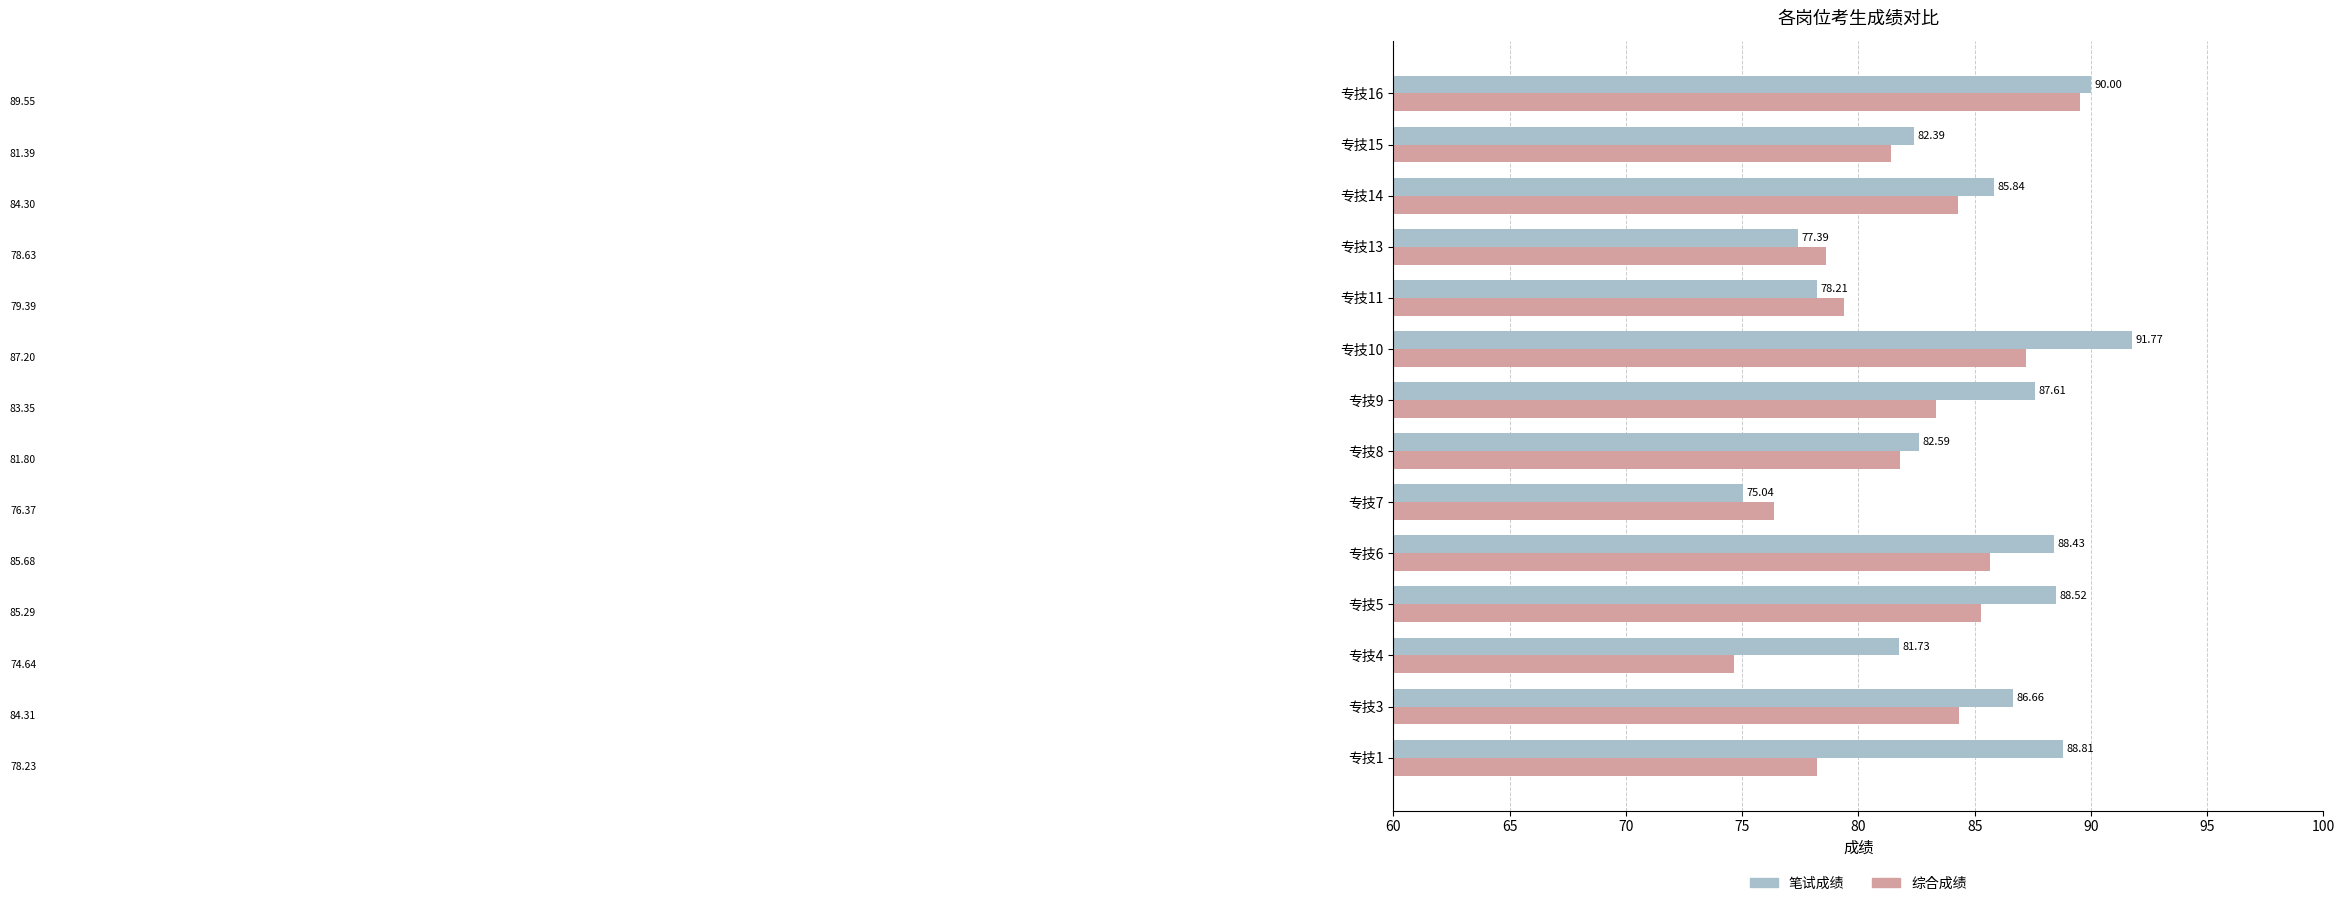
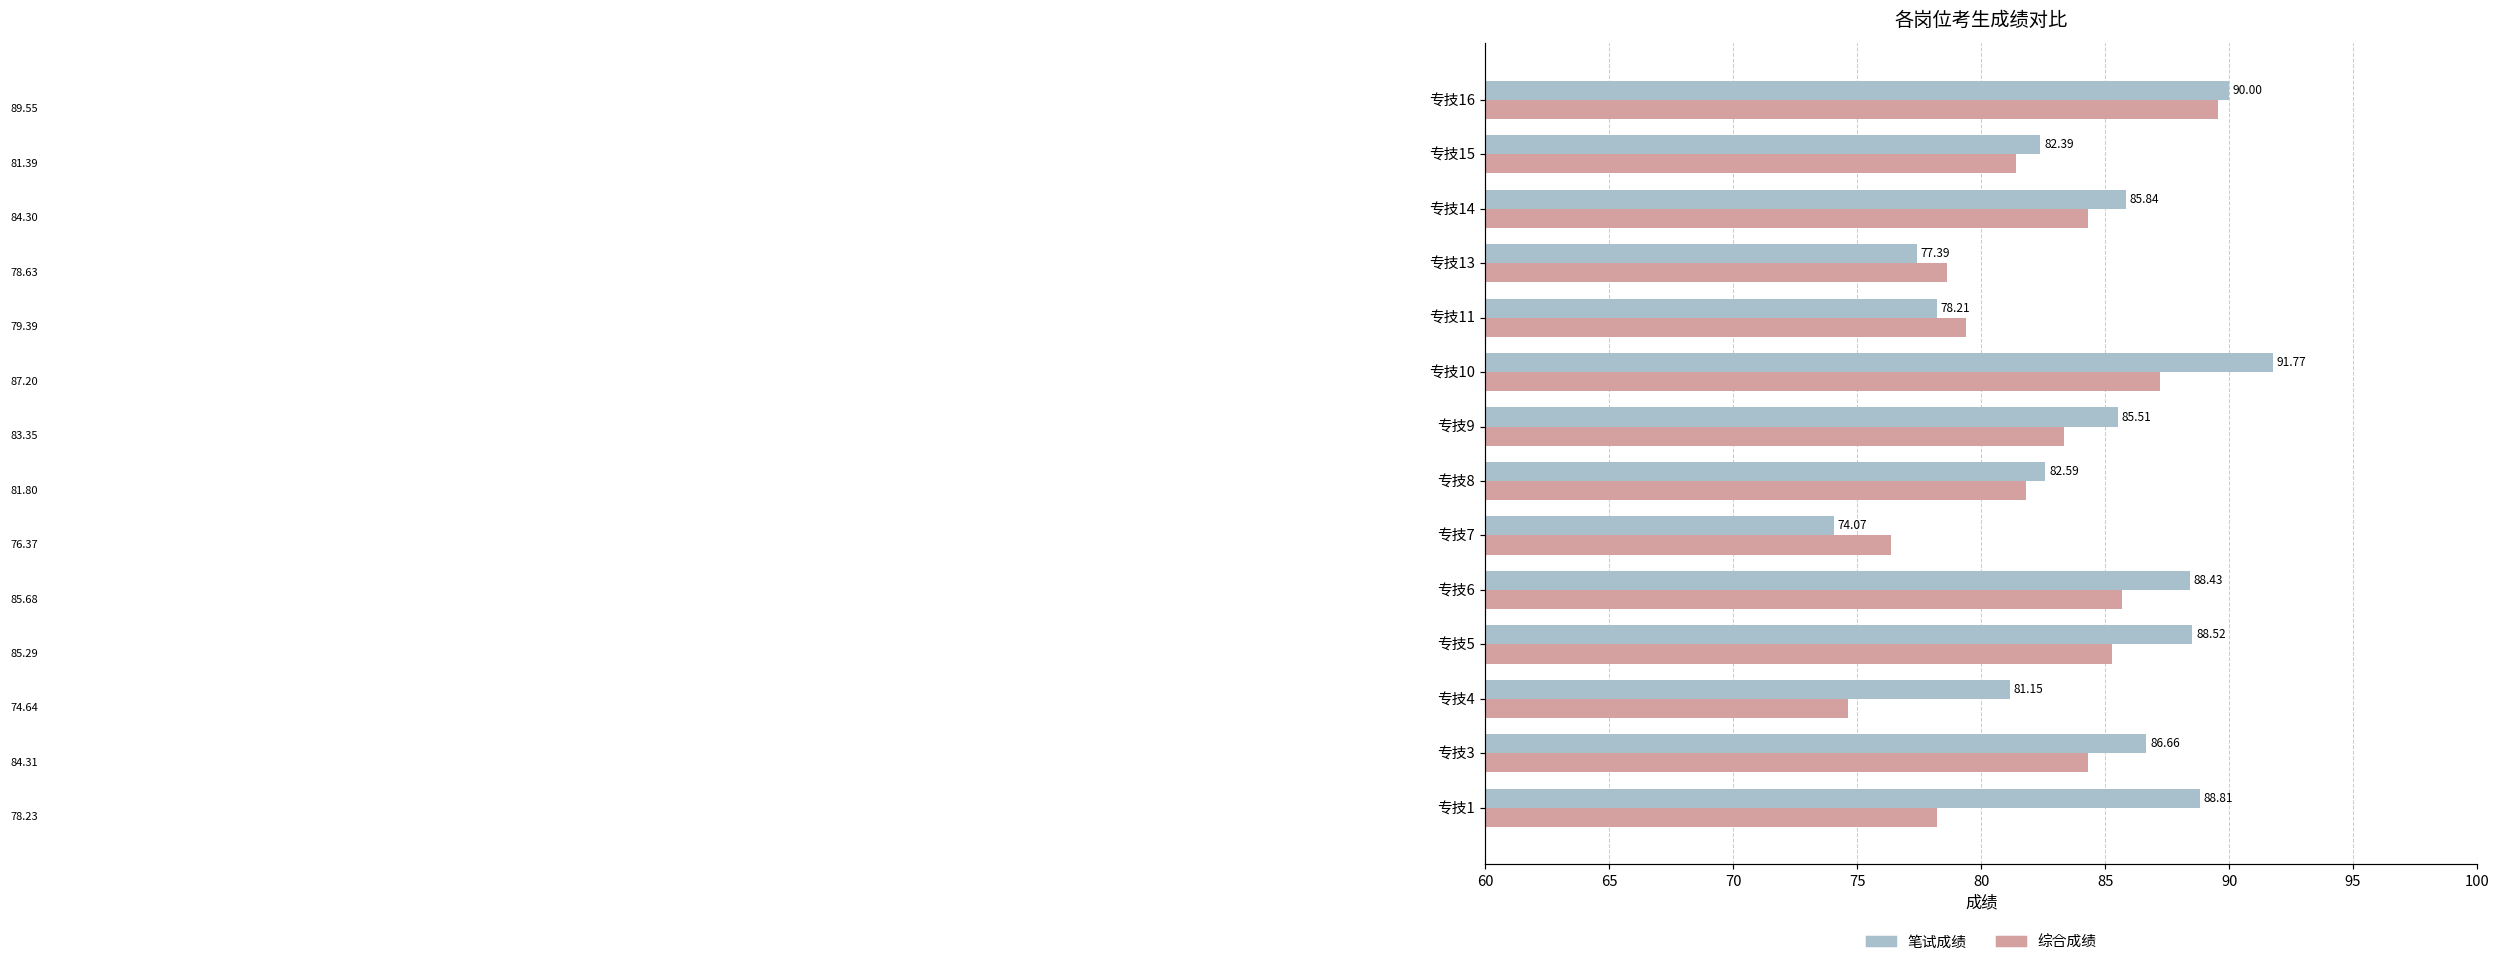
  {
    "笔试成绩": {
      "专技16": 90.00,
      "专技15": 82.39,
      "专技14": 85.84,
      "专技13": 77.39,
      "专技11": 78.21,
      "专技10": 91.77,
-     "专技9": 87.61,
+     "专技9": 85.51,
      "专技8": 82.59,
-     "专技7": 75.04,
+     "专技7": 74.07,
      "专技6": 88.43,
      "专技5": 88.52,
-     "专技4": 81.73,
+     "专技4": 81.15,
      "专技3": 86.66,
      "专技1": 88.81
    },
    "综合成绩": {
      "专技16": 89.55,
      "专技15": 81.39,
      "专技14": 84.30,
      "专技13": 78.63,
      "专技11": 79.39,
      "专技10": 87.20,
      "专技9": 83.35,
      "专技8": 81.80,
      "专技7": 76.37,
      "专技6": 85.68,
      "专技5": 85.29,
      "专技4": 74.64,
      "专技3": 84.31,
      "专技1": 78.23
    }
  }
